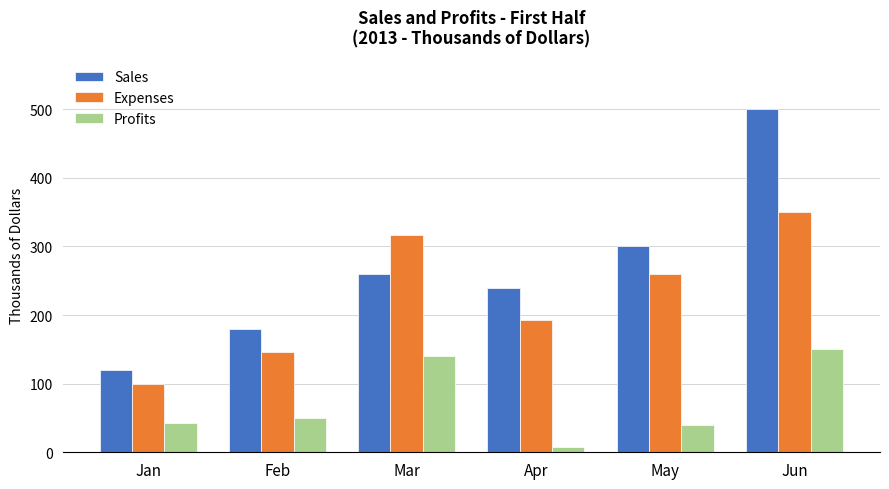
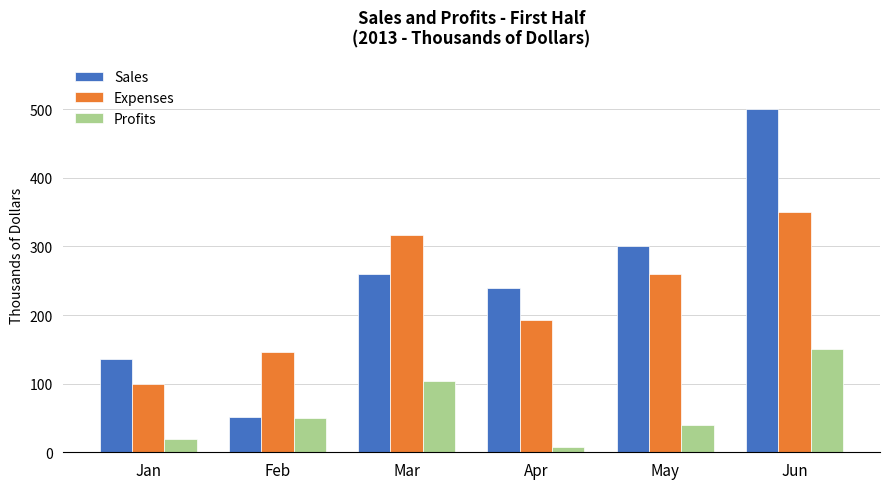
  {
    "Sales": {
-     "Jan": 120,
-     "Feb": 180,
+     "Jan": 140,
+     "Feb": 50,
      "Mar": 260,
      "Apr": 240,
      "May": 300,
      "Jun": 500
    },
    "Expenses": {
      "Jan": 100,
      "Feb": 150,
      "Mar": 320,
      "Apr": 190,
      "May": 260,
      "Jun": 350
    },
    "Profits": {
-     "Jan": 40,
+     "Jan": 20,
      "Feb": 50,
-     "Mar": 140,
+     "Mar": 100,
      "Apr": 10,
      "May": 40,
      "Jun": 150
    }
  }
